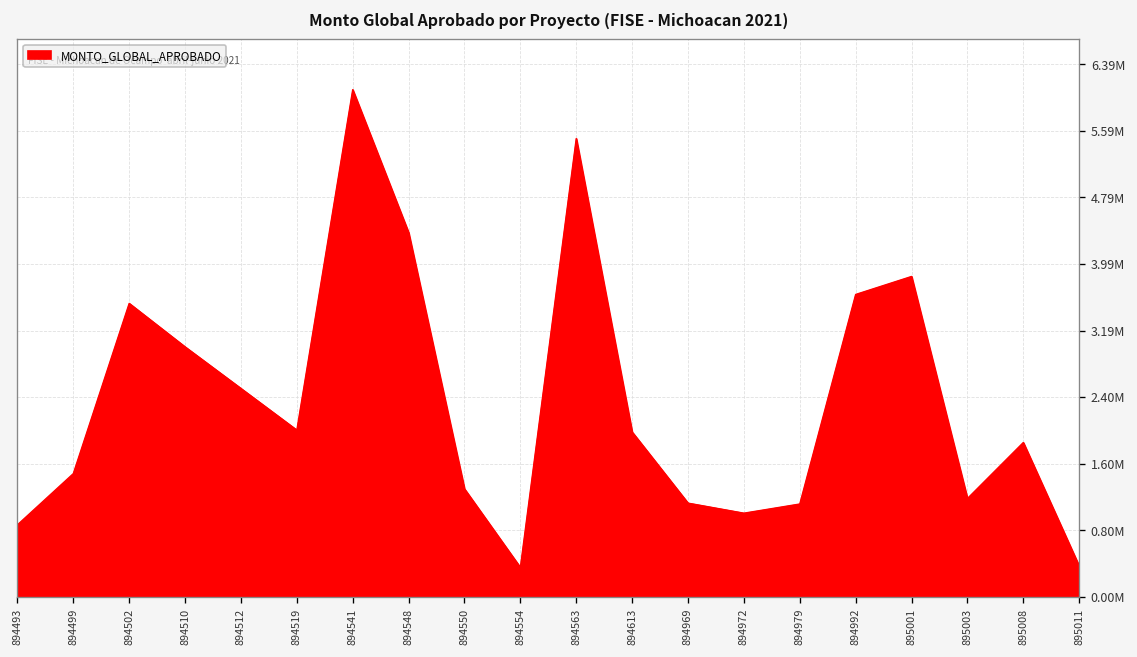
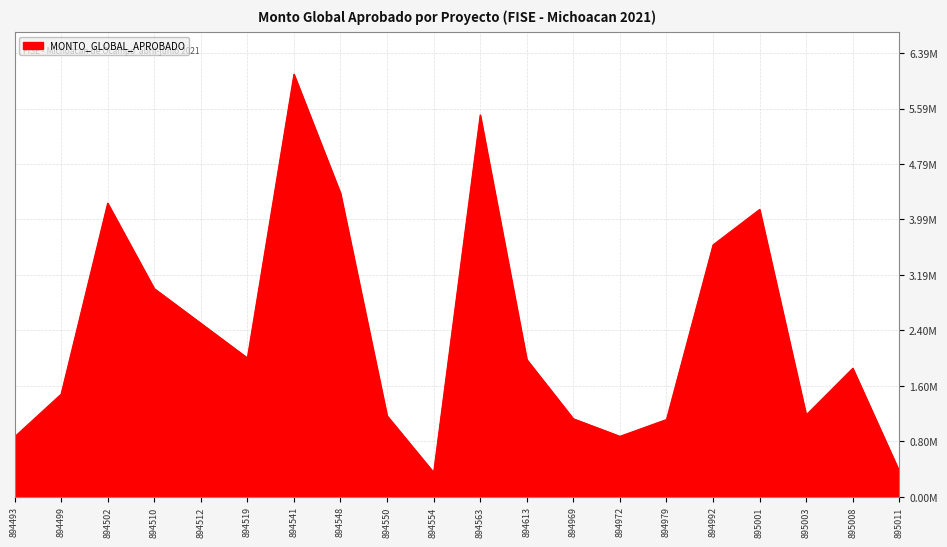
  {
    "894493": 900000,
    "894499": 1500000,
-   "894502": 3500000,
+   "894502": 4200000,
    "894510": 3000000,
    "894512": 2500000,
    "894519": 2000000,
    "894541": 6100000,
    "894548": 4400000,
-   "894550": 1300000,
+   "894550": 1200000,
    "894554": 400000,
    "894563": 5500000,
    "894613": 2000000,
    "894969": 1100000,
-   "894972": 1000000,
+   "894972": 900000,
    "894979": 1100000,
    "894992": 3600000,
-   "895001": 3800000,
+   "895001": 4100000,
    "895003": 1200000,
    "895008": 1900000,
    "895011": 400000
  }
